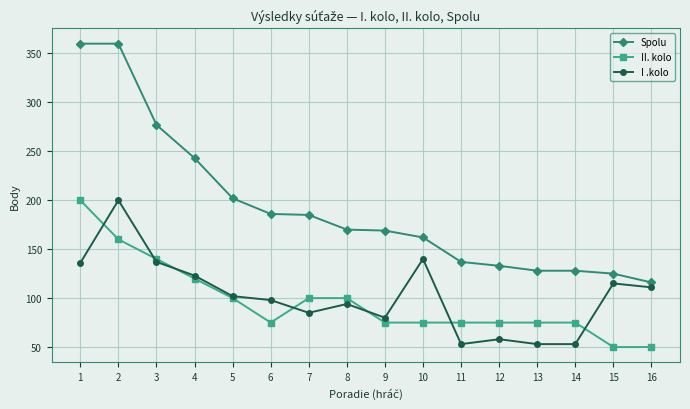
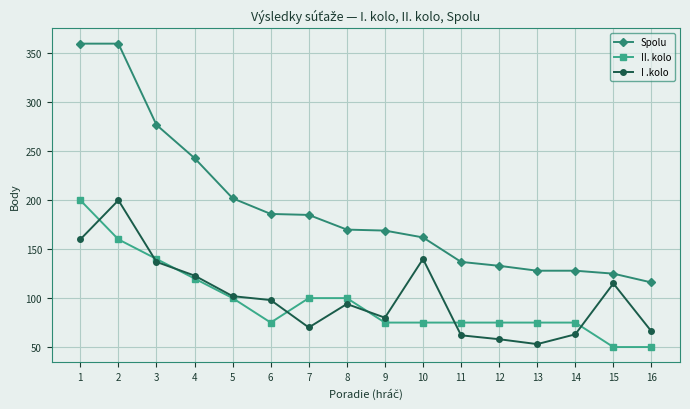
  {
    "I .kolo": {
-     "1": 140,
+     "1": 160,
      "2": 200,
      "3": 140,
      "4": 120,
      "6": 100,
-     "7": 90,
+     "7": 70,
      "8": 90,
      "9": 80,
      "10": 140,
-     "11": 50,
+     "11": 60,
      "12": 60,
      "13": 50,
-     "14": 50,
+     "14": 60,
      "15": 120,
-     "16": 110
+     "16": 70
    }
  }
